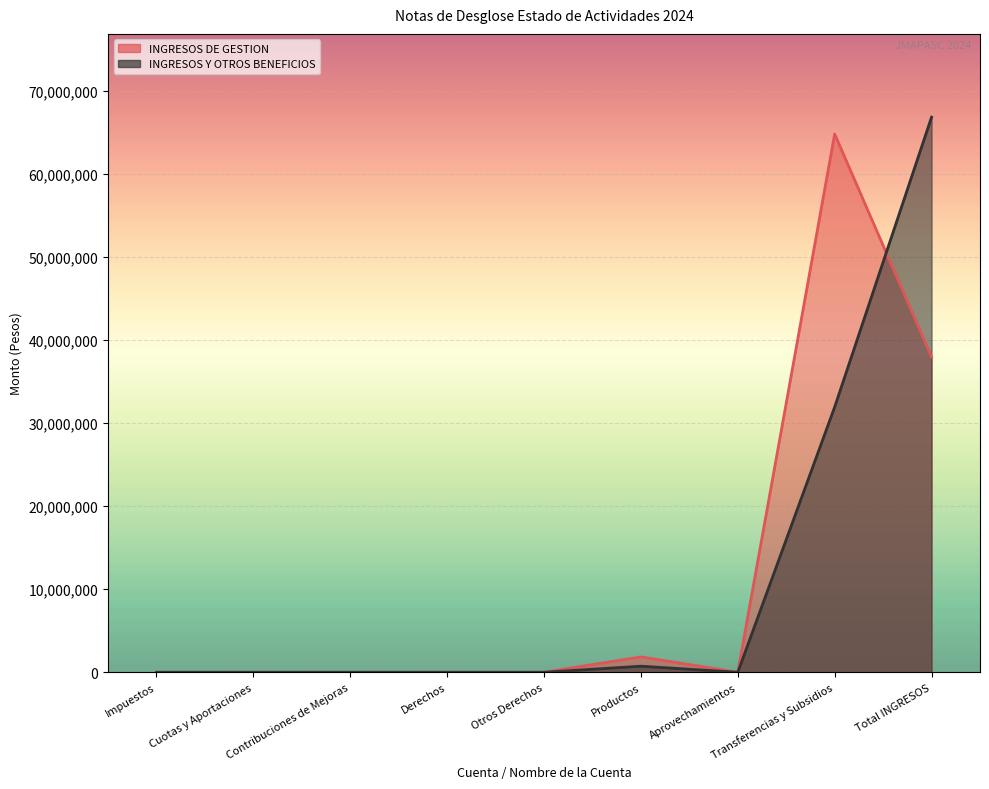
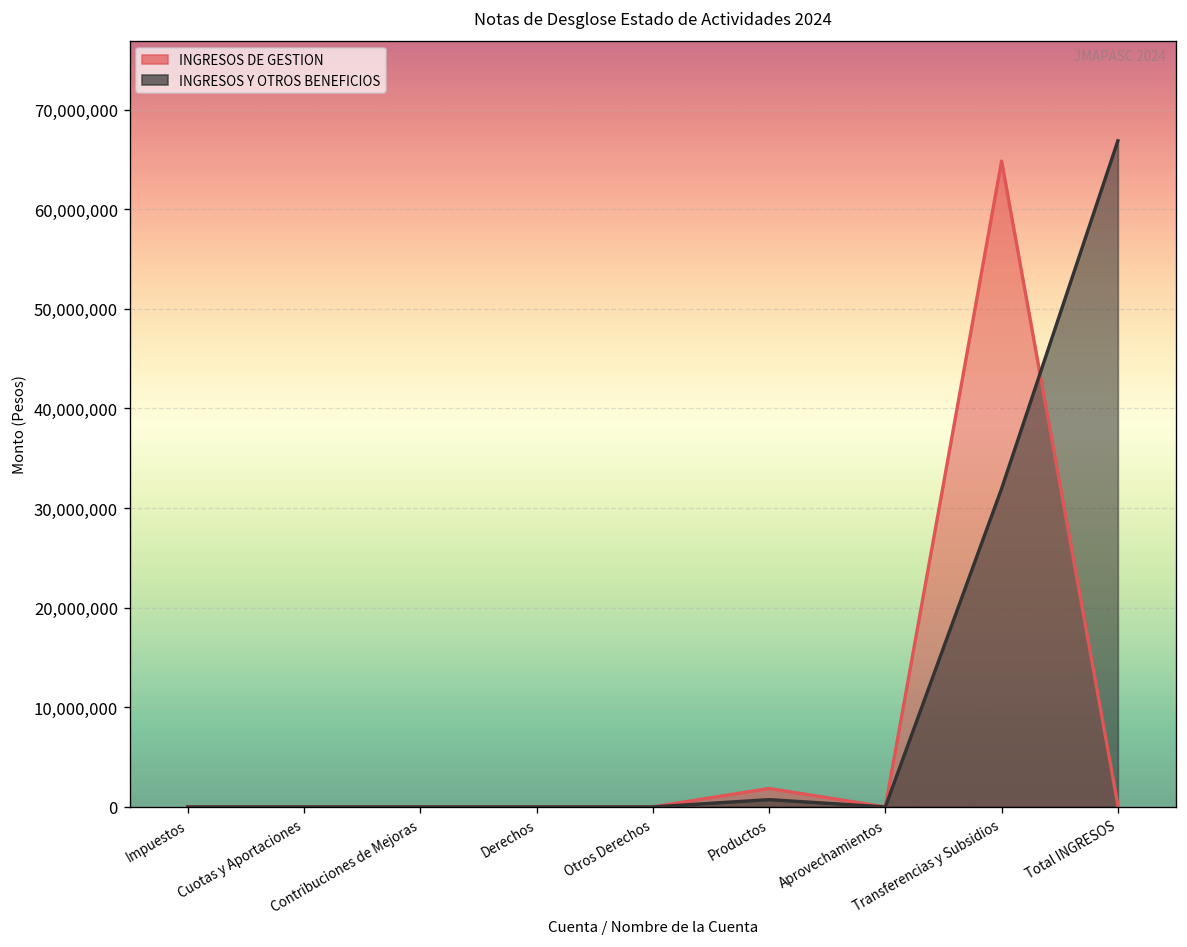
  {
    "INGRESOS DE GESTION": {
      "Productos": "2,000,000",
      "Transferencias y Subsidios": "65,000,000",
-     "Total INGRESOS": "38,000,000"
+     "Total INGRESOS": "0"
    },
    "INGRESOS Y OTROS BENEFICIOS": {
      "Productos": "1,000,000",
      "Transferencias y Subsidios": "32,000,000",
      "Total INGRESOS": "67,000,000"
    }
  }
